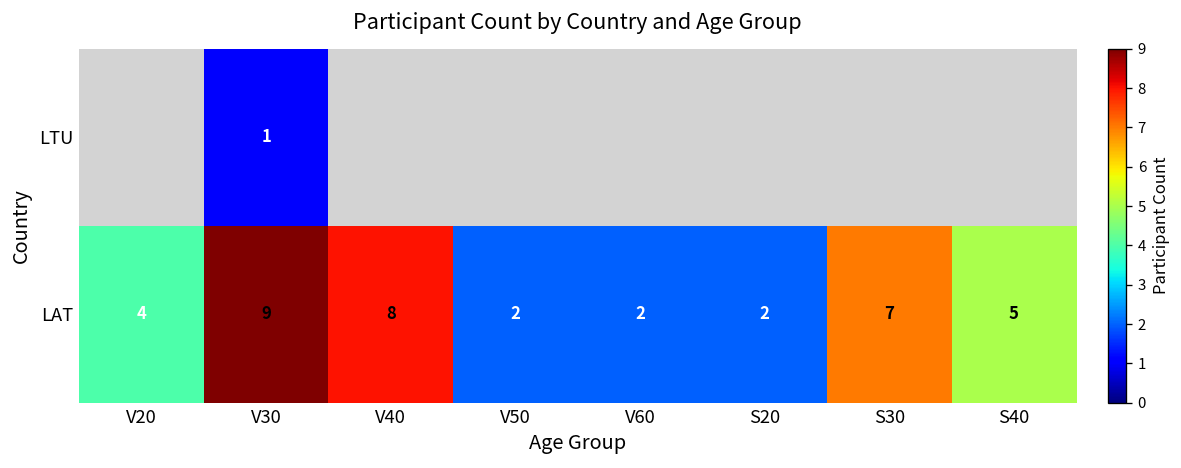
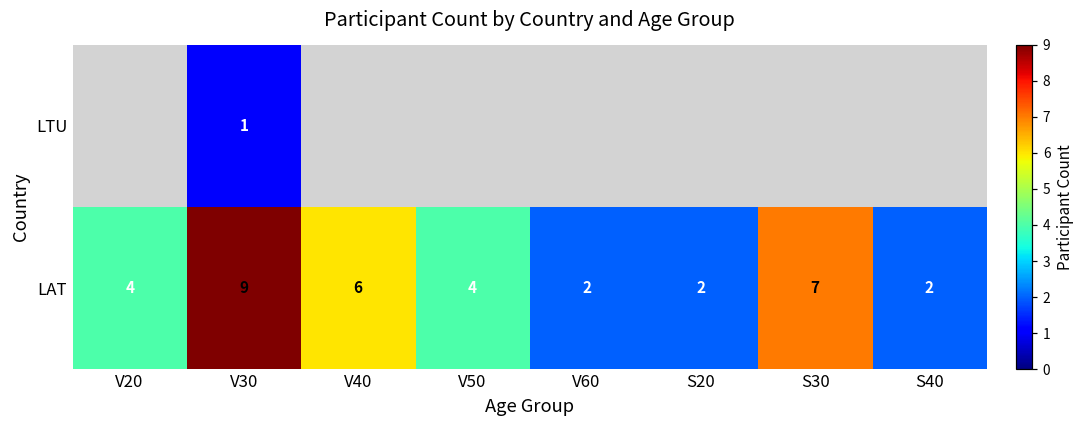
  {
    "LTU": {
      "V30": 1
    },
    "LAT": {
      "V20": 4,
      "V30": 9,
-     "V40": 8,
-     "V50": 2,
+     "V40": 6,
+     "V50": 4,
      "V60": 2,
      "S20": 2,
      "S30": 7,
-     "S40": 5
+     "S40": 2
    }
  }
